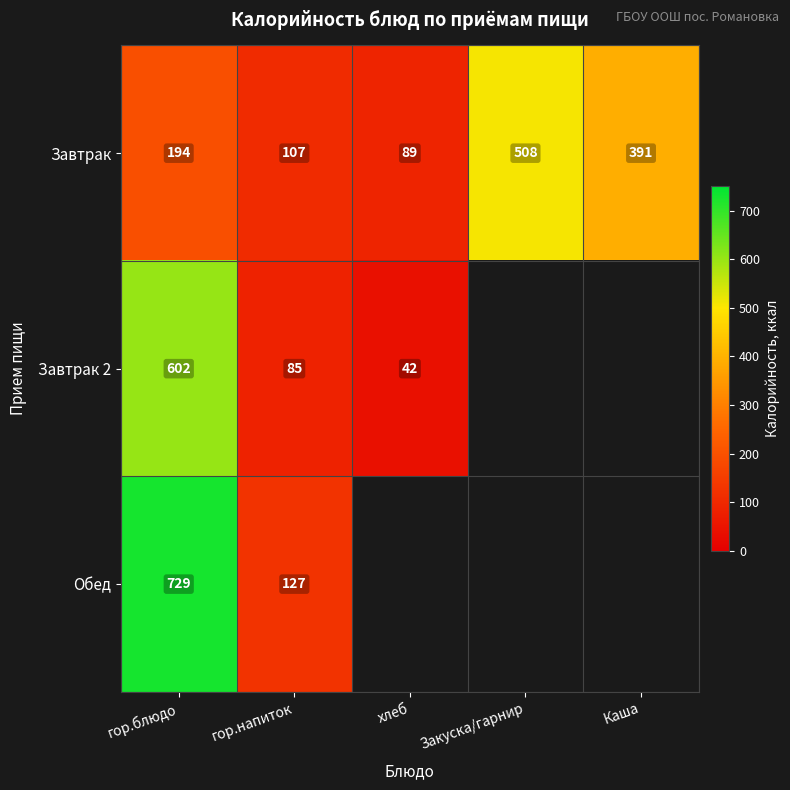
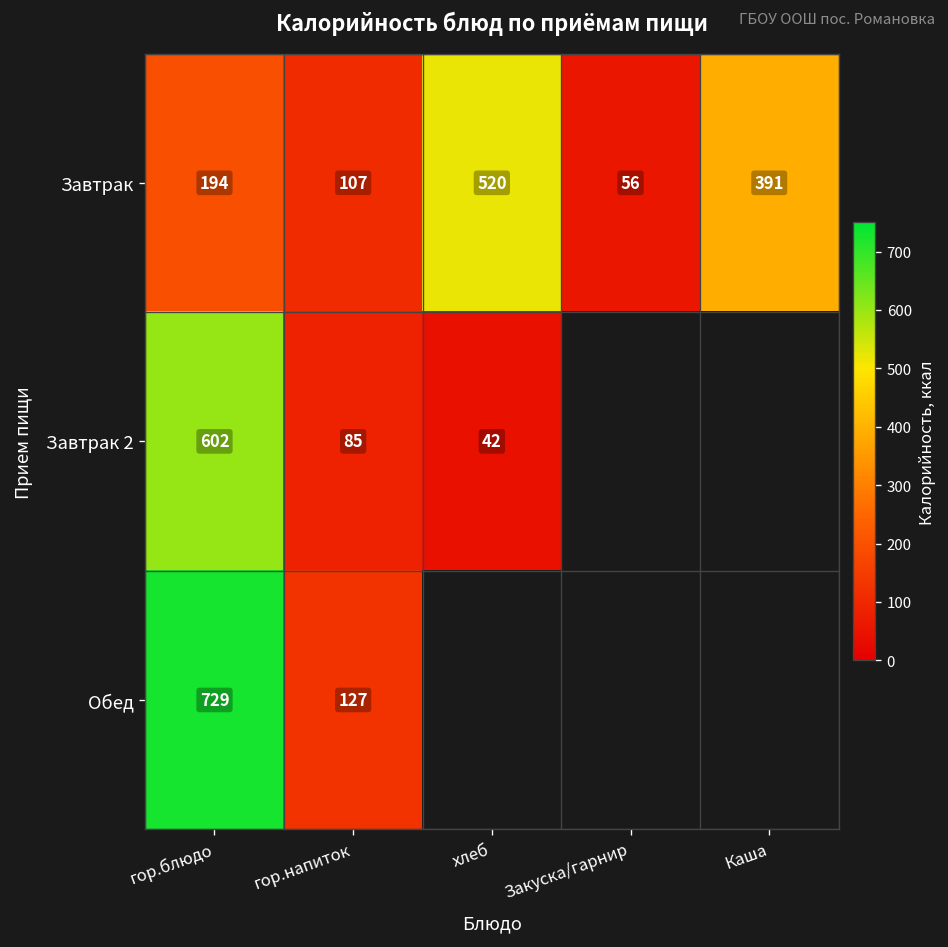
  {
    "Завтрак": {
-     "хлеб": 89,
-     "Закуска/гарнир": 508
+     "хлеб": 520,
+     "Закуска/гарнир": 56
    }
  }
